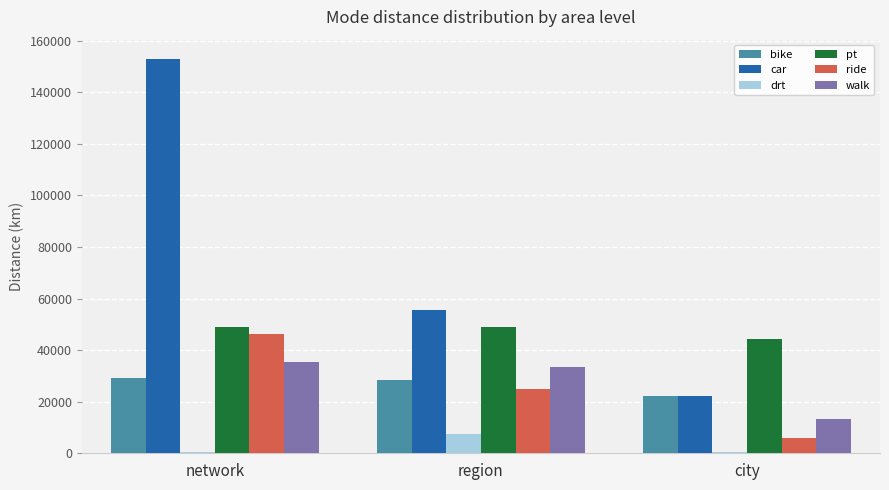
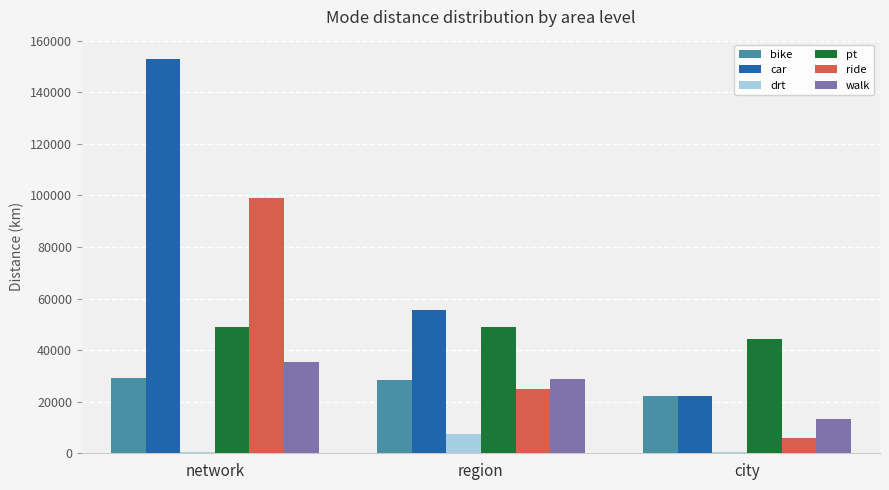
  {
    "drt": {
      "region": 8000
    },
    "pt": {
      "network": 49000,
      "region": 49000,
      "city": 44000
    },
    "ride": {
-     "network": 46000,
+     "network": 99000,
      "region": 25000,
      "city": 6000
    },
    "walk": {
      "network": 35000,
-     "region": 34000,
+     "region": 29000,
      "city": 13000
    }
  }
